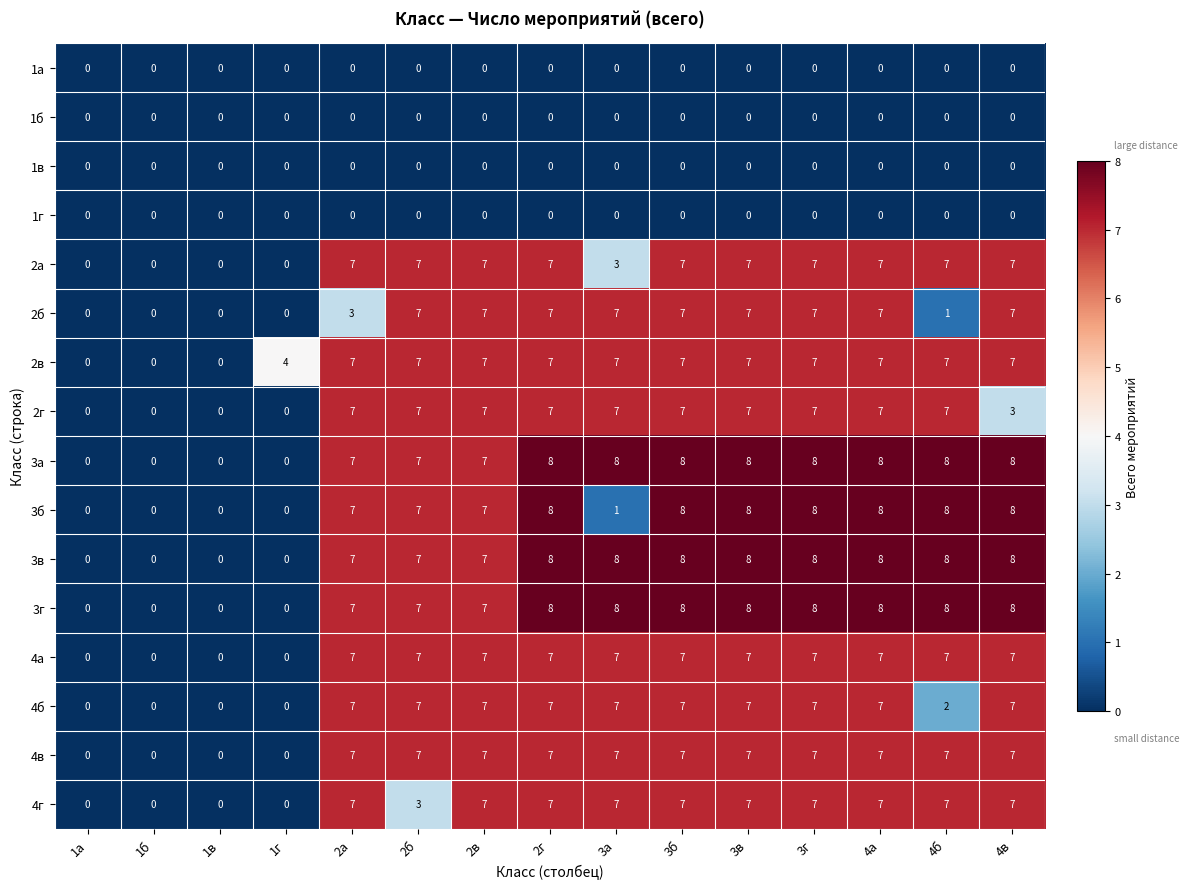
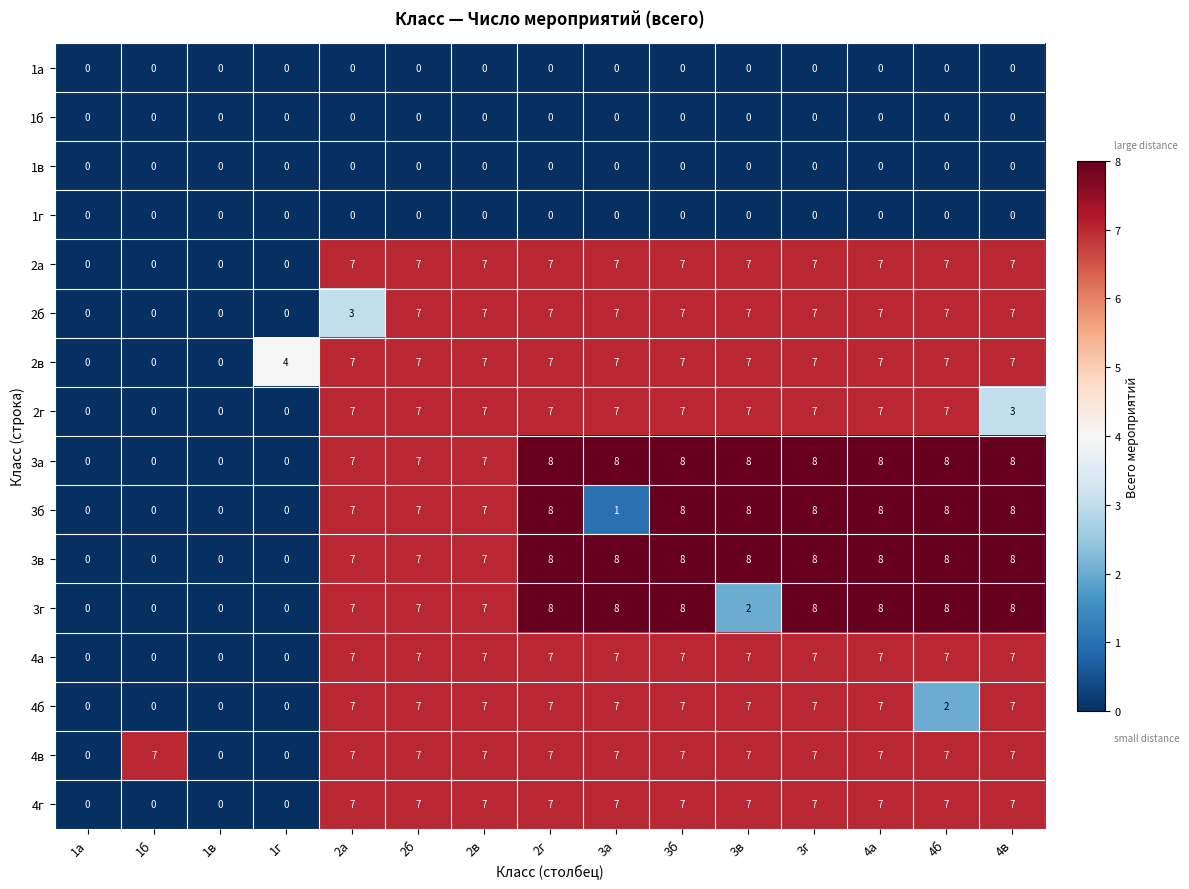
  {
    "2а": {
      "1а": 0,
      "1б": 0,
      "1в": 0,
      "1г": 0,
      "2а": 7,
      "2б": 7,
      "2в": 7,
      "2г": 7,
-     "3а": 3,
+     "3а": 7,
      "3б": 7,
      "3в": 7,
      "3г": 7,
      "4а": 7,
      "4б": 7,
      "4в": 7
    },
    "2б": {
      "1а": 0,
      "1б": 0,
      "1в": 0,
      "1г": 0,
      "2а": 3,
      "2б": 7,
      "2в": 7,
      "2г": 7,
      "3а": 7,
      "3б": 7,
      "3в": 7,
      "3г": 7,
      "4а": 7,
-     "4б": 1,
+     "4б": 7,
      "4в": 7
    },
    "3г": {
      "1а": 0,
      "1б": 0,
      "1в": 0,
      "1г": 0,
      "2а": 7,
      "2б": 7,
      "2в": 7,
      "2г": 8,
      "3а": 8,
      "3б": 8,
-     "3в": 8,
+     "3в": 2,
      "3г": 8,
      "4а": 8,
      "4б": 8,
      "4в": 8
    },
    "4в": {
      "1а": 0,
-     "1б": 0,
+     "1б": 7,
      "1в": 0,
      "1г": 0,
      "2а": 7,
      "2б": 7,
      "2в": 7,
      "2г": 7,
      "3а": 7,
      "3б": 7,
      "3в": 7,
      "3г": 7,
      "4а": 7,
      "4б": 7,
      "4в": 7
    },
    "4г": {
      "1а": 0,
      "1б": 0,
      "1в": 0,
      "1г": 0,
      "2а": 7,
-     "2б": 3,
+     "2б": 7,
      "2в": 7,
      "2г": 7,
      "3а": 7,
      "3б": 7,
      "3в": 7,
      "3г": 7,
      "4а": 7,
      "4б": 7,
      "4в": 7
    }
  }
